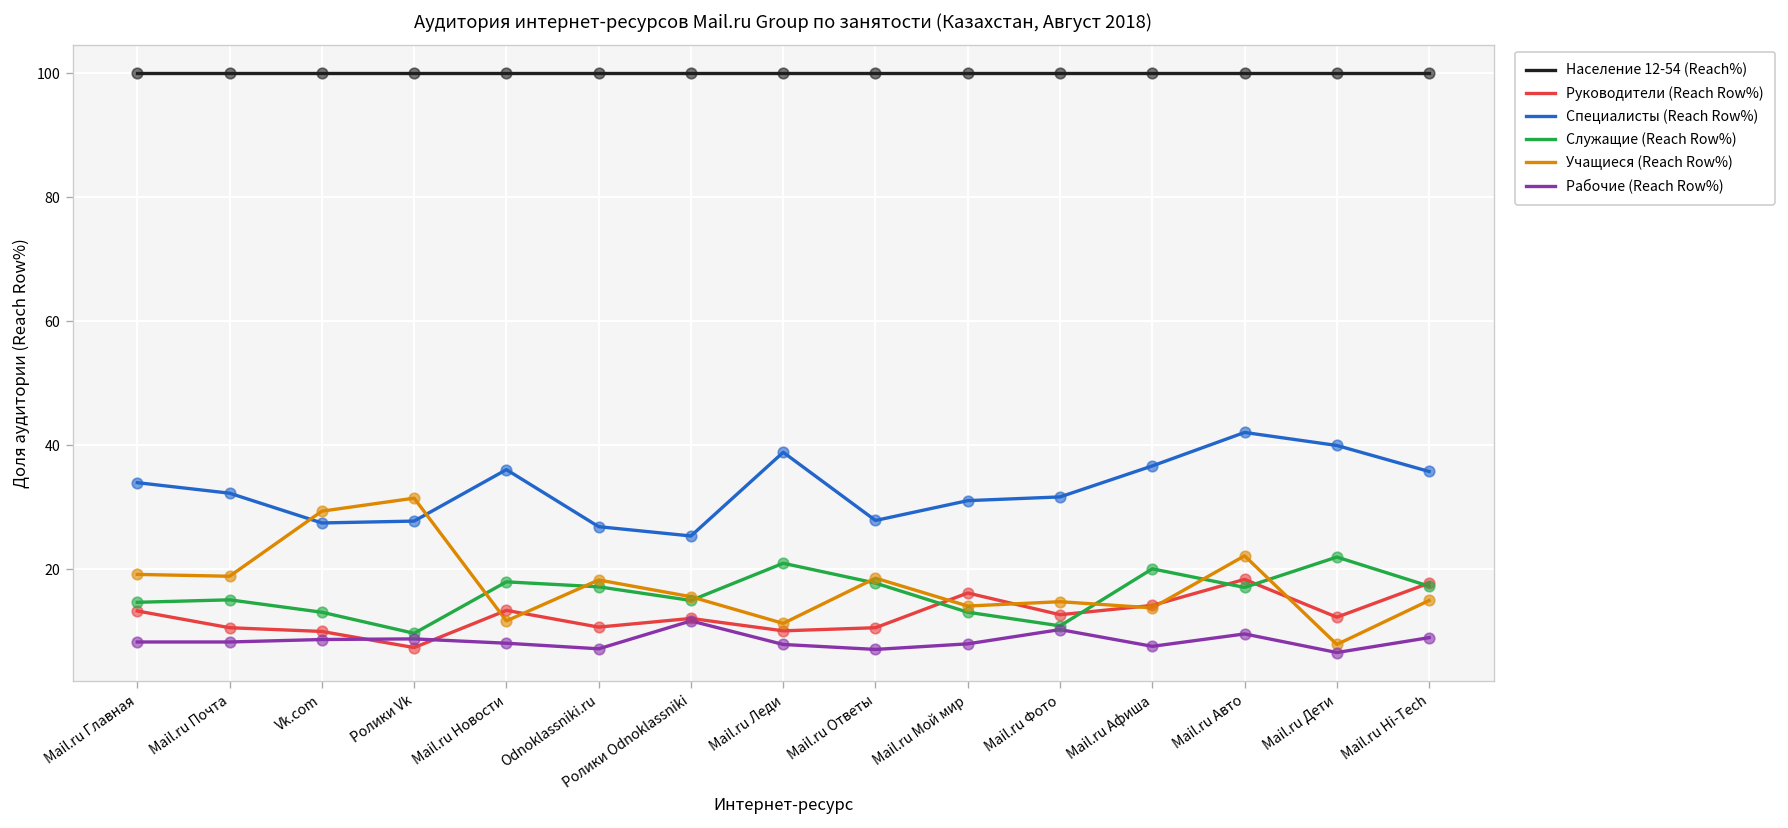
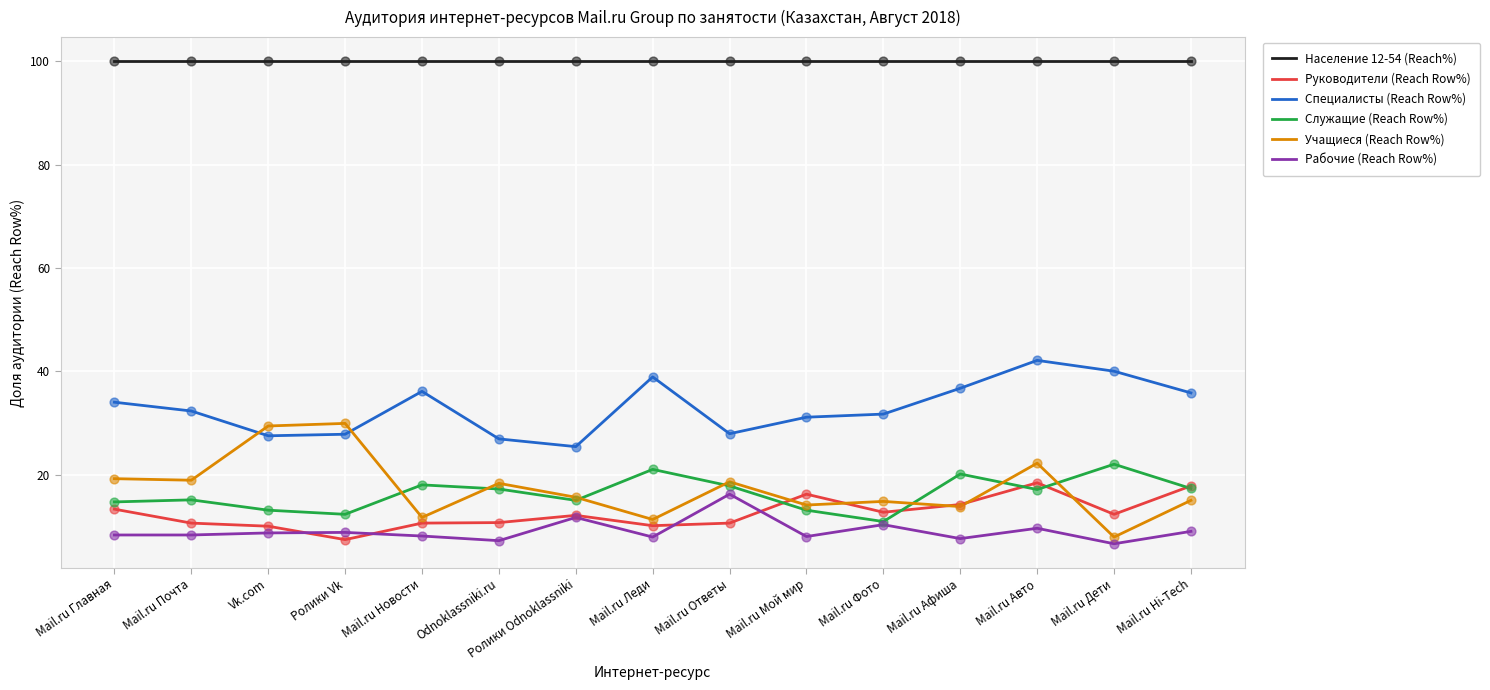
  {
    "Население 12-54 (Reach%)": {
      "Mail.ru Главная": 100,
      "Mail.ru Почта": 100,
      "Vk.com": 100,
      "Ролики Vk": 100,
      "Mail.ru Новости": 100,
      "Odnoklassniki.ru": 100,
      "Ролики Odnoklassniki": 100,
      "Mail.ru Леди": 100,
      "Mail.ru Ответы": 100,
      "Mail.ru Мой мир": 100,
      "Mail.ru Фото": 100,
      "Mail.ru Афиша": 100,
      "Mail.ru Авто": 100,
      "Mail.ru Дети": 100,
      "Mail.ru Hi-Tech": 100
    },
    "Руководители (Reach Row%)": {
      "Mail.ru Главная": 13,
      "Mail.ru Почта": 11,
      "Vk.com": 10,
      "Ролики Vk": 7,
-     "Mail.ru Новости": 13,
+     "Mail.ru Новости": 11,
      "Odnoklassniki.ru": 11,
      "Mail.ru Леди": 10,
      "Mail.ru Ответы": 11,
      "Mail.ru Мой мир": 16,
      "Mail.ru Фото": 13,
      "Mail.ru Авто": 18,
      "Mail.ru Дети": 12,
      "Mail.ru Hi-Tech": 18
    },
    "Специалисты (Reach Row%)": {
      "Mail.ru Главная": 34,
      "Mail.ru Почта": 32,
      "Vk.com": 28,
      "Ролики Vk": 28,
      "Mail.ru Новости": 36,
      "Odnoklassniki.ru": 27,
      "Ролики Odnoklassniki": 25,
      "Mail.ru Леди": 39,
      "Mail.ru Ответы": 28,
      "Mail.ru Мой мир": 31,
      "Mail.ru Фото": 32,
      "Mail.ru Афиша": 37,
      "Mail.ru Авто": 42,
      "Mail.ru Дети": 40,
      "Mail.ru Hi-Tech": 36
    },
    "Служащие (Reach Row%)": {
      "Mail.ru Главная": 15,
      "Mail.ru Почта": 15,
      "Vk.com": 13,
-     "Ролики Vk": 10,
+     "Ролики Vk": 12,
      "Mail.ru Новости": 18,
      "Odnoklassniki.ru": 17,
      "Ролики Odnoklassniki": 15,
      "Mail.ru Леди": 21,
      "Mail.ru Ответы": 18,
      "Mail.ru Мой мир": 13,
      "Mail.ru Фото": 11,
      "Mail.ru Афиша": 20,
      "Mail.ru Авто": 17,
      "Mail.ru Дети": 22,
      "Mail.ru Hi-Tech": 17
    },
    "Учащиеся (Reach Row%)": {
      "Mail.ru Главная": 19,
      "Mail.ru Почта": 19,
      "Vk.com": 29,
-     "Ролики Vk": 32,
+     "Ролики Vk": 30,
      "Mail.ru Новости": 12,
      "Odnoklassniki.ru": 18,
      "Ролики Odnoklassniki": 16,
      "Mail.ru Леди": 11,
      "Mail.ru Ответы": 19,
      "Mail.ru Мой мир": 14,
      "Mail.ru Фото": 15,
      "Mail.ru Авто": 22,
      "Mail.ru Дети": 8,
      "Mail.ru Hi-Tech": 15
    },
    "Рабочие (Reach Row%)": {
      "Mail.ru Главная": 8,
      "Mail.ru Почта": 8,
      "Vk.com": 9,
      "Ролики Vk": 9,
      "Mail.ru Новости": 8,
      "Odnoklassniki.ru": 7,
      "Mail.ru Леди": 8,
-     "Mail.ru Ответы": 7,
+     "Mail.ru Ответы": 16,
      "Mail.ru Мой мир": 8,
      "Mail.ru Фото": 10,
      "Mail.ru Афиша": 8,
      "Mail.ru Авто": 10,
      "Mail.ru Дети": 7,
      "Mail.ru Hi-Tech": 9
    }
  }
